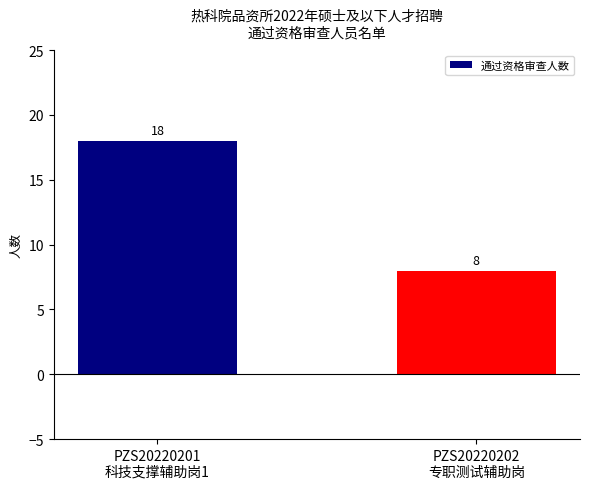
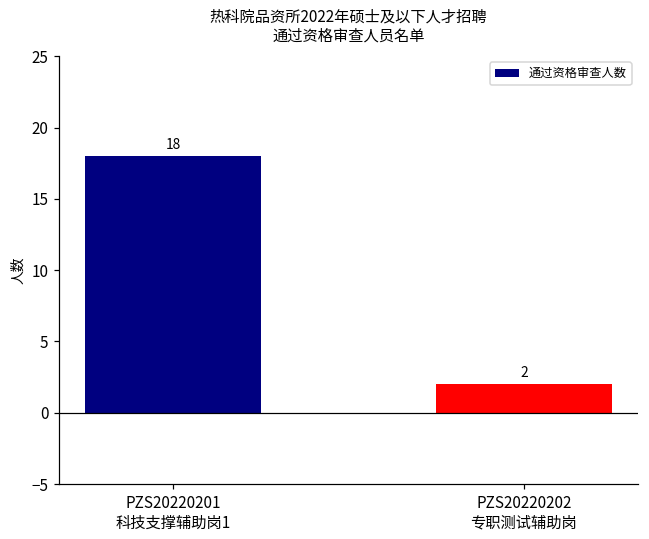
  {
    "PZS20220201 科技支撑辅助岗1": 18,
-   "PZS20220202 专职测试辅助岗": 8
+   "PZS20220202 专职测试辅助岗": 2
  }
